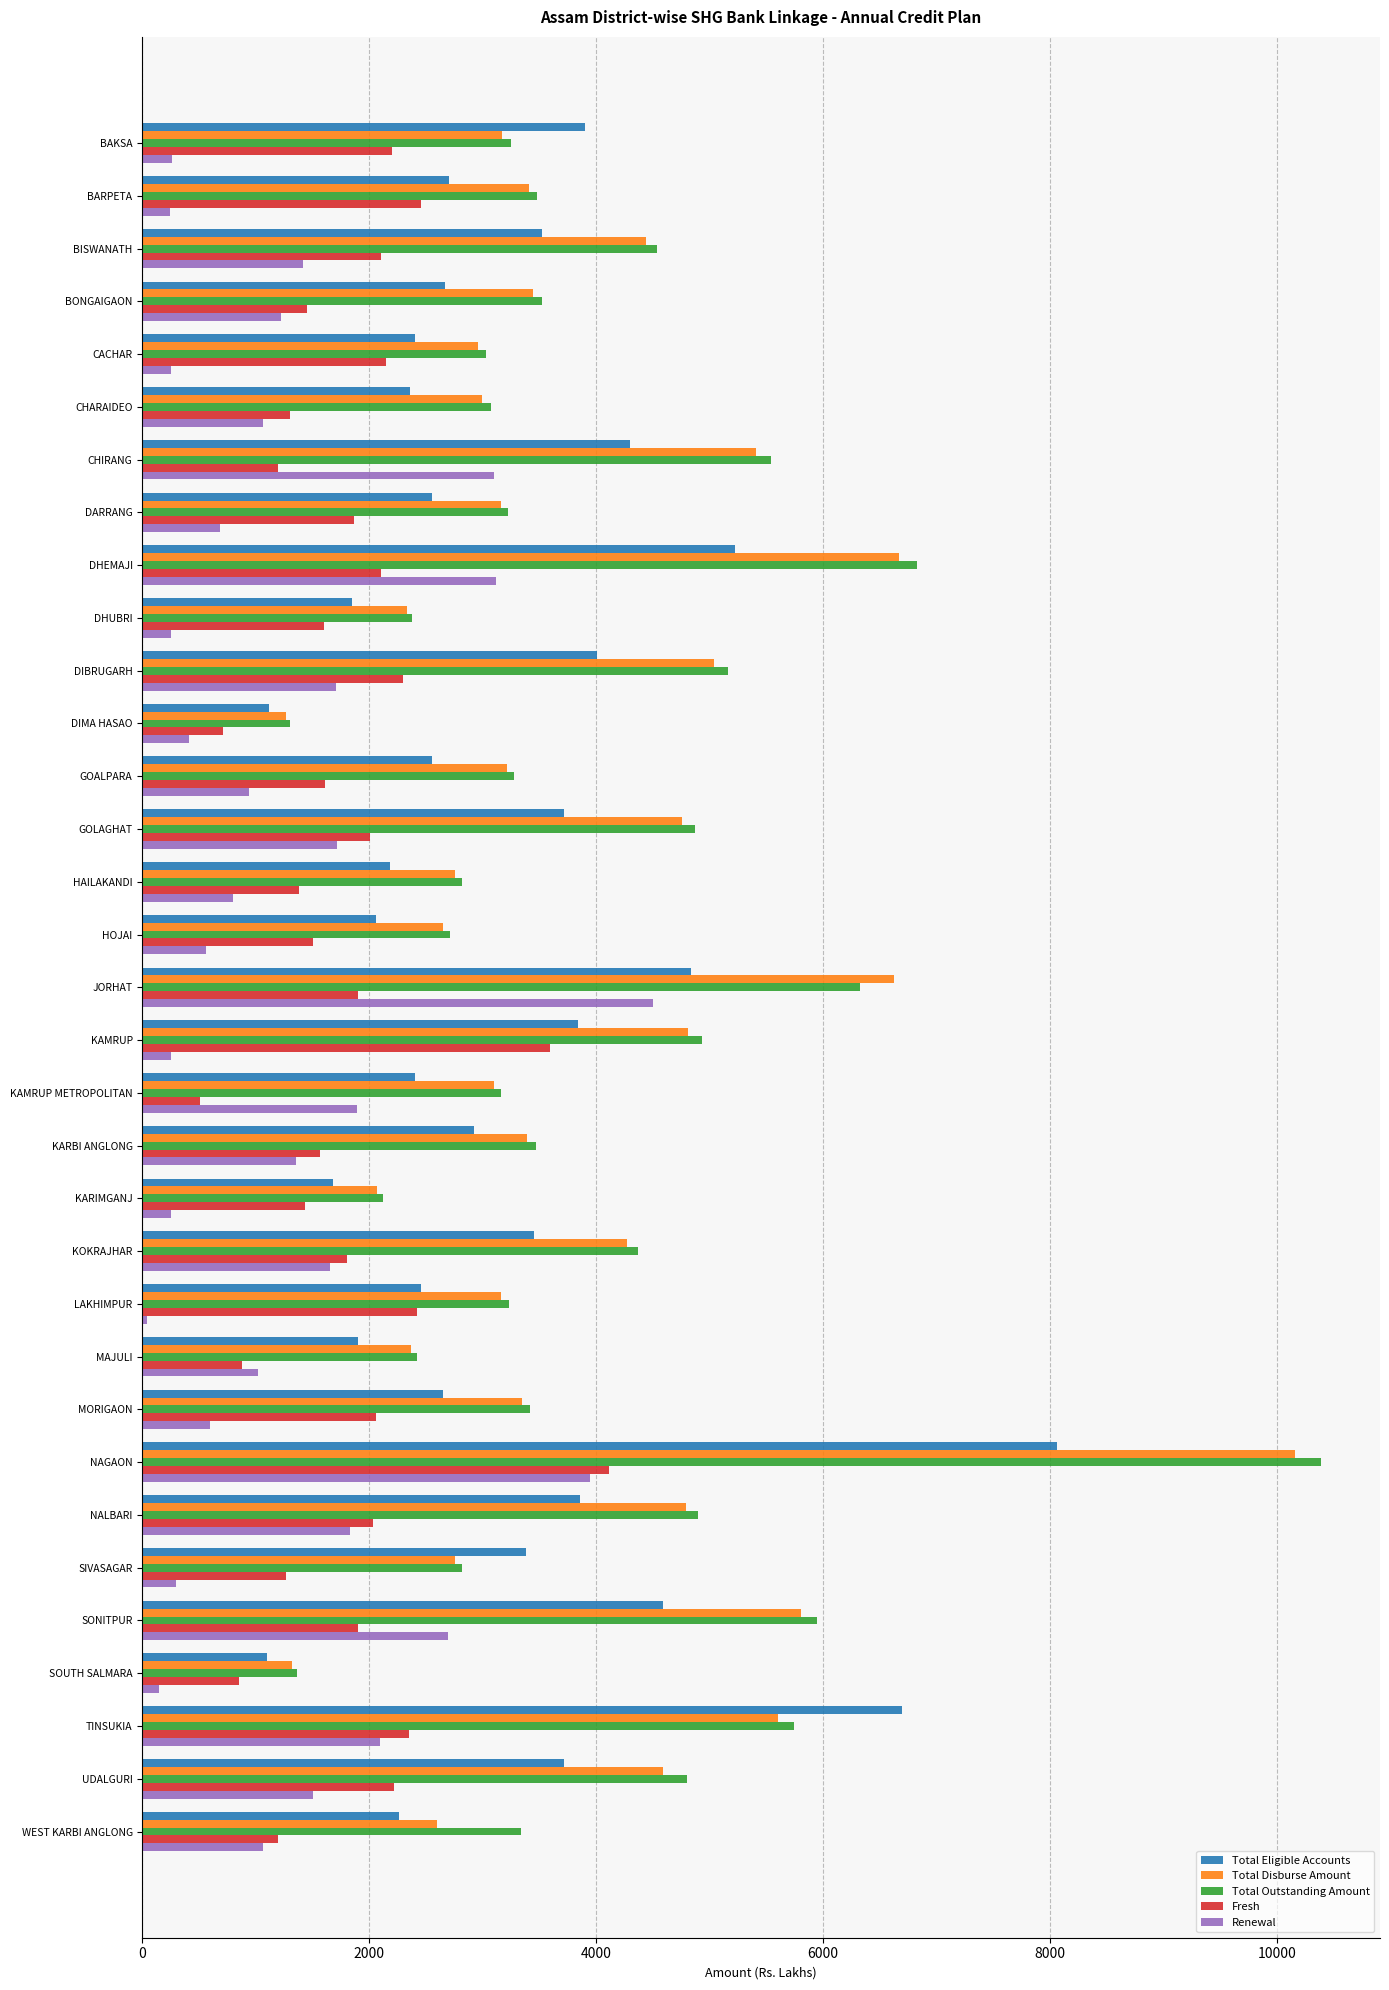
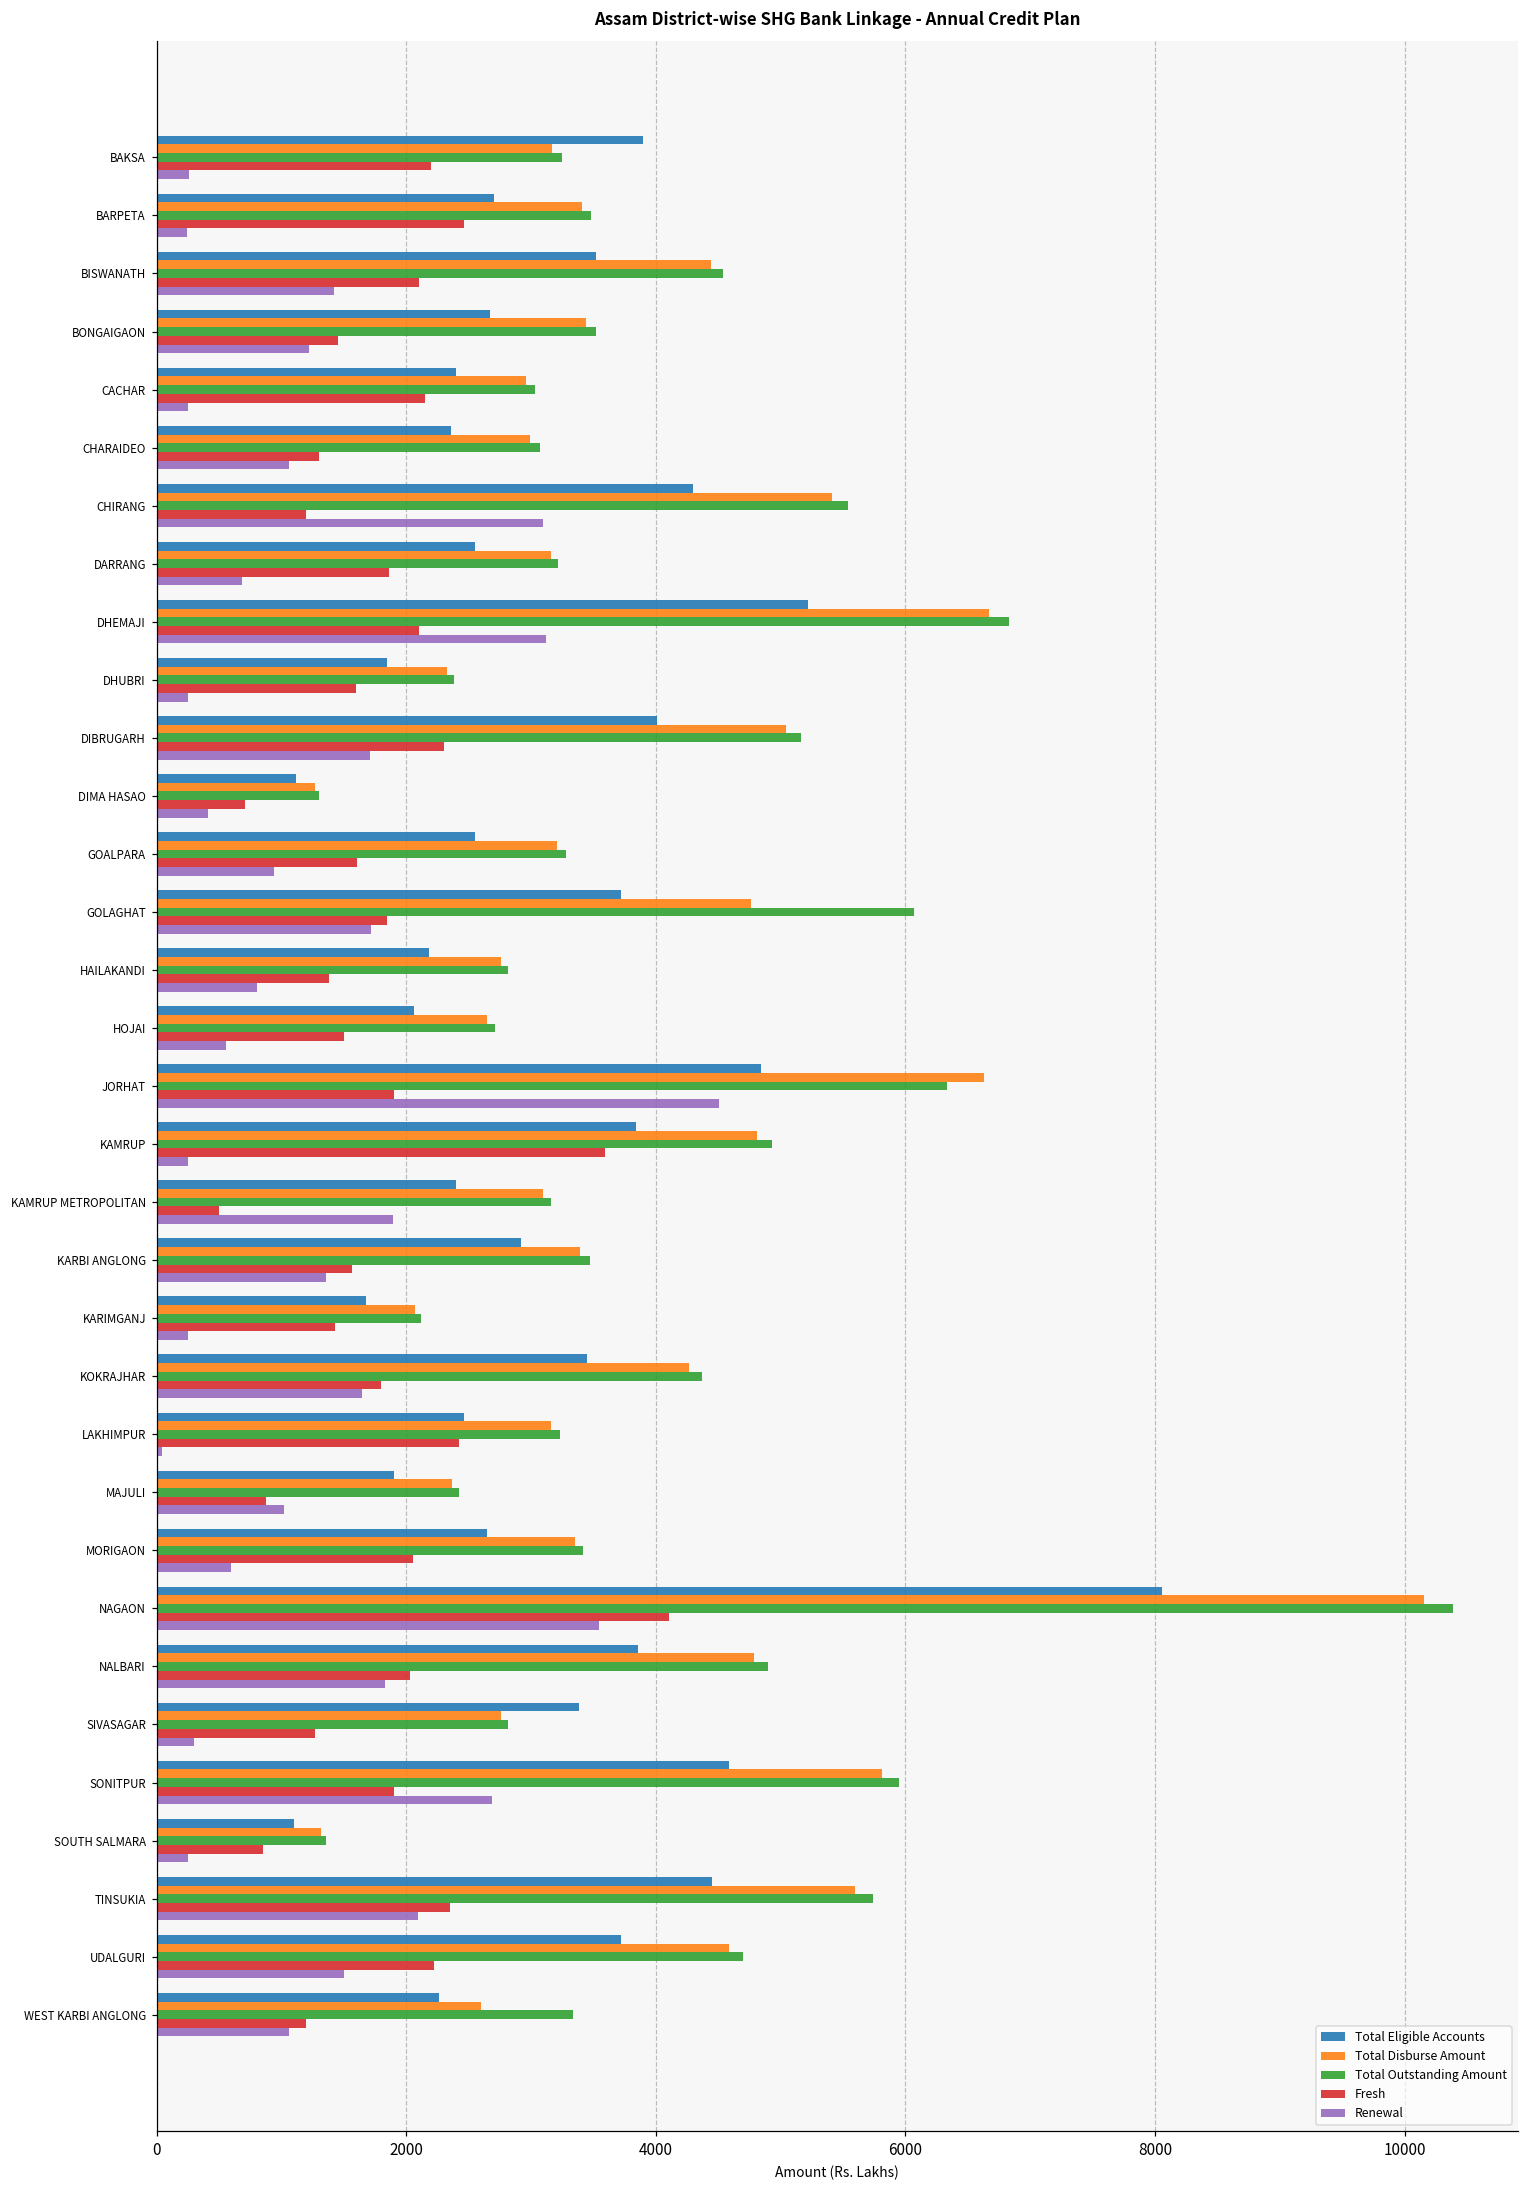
  {
    "Total Eligible Accounts": {
      "BAKSA": 3900,
      "BARPETA": 2700,
      "BISWANATH": 3520,
      "BONGAIGAON": 2670,
      "CACHAR": 2400,
      "CHARAIDEO": 2360,
      "CHIRANG": 4300,
      "DARRANG": 2550,
      "DHEMAJI": 5220,
      "DHUBRI": 1850,
      "DIBRUGARH": 4010,
      "DIMA HASAO": 1120,
      "GOALPARA": 2550,
      "GOLAGHAT": 3720,
      "HAILAKANDI": 2180,
      "HOJAI": 2060,
      "JORHAT": 4840,
      "KAMRUP": 3840,
      "KAMRUP METROPOLITAN": 2400,
      "KARBI ANGLONG": 2920,
      "KARIMGANJ": 1680,
      "KOKRAJHAR": 3450,
      "LAKHIMPUR": 2460,
      "MAJULI": 1900,
      "MORIGAON": 2650,
      "NAGAON": 8060,
      "NALBARI": 3860,
      "SIVASAGAR": 3390,
      "SONITPUR": 4590,
      "SOUTH SALMARA": 1100,
-     "TINSUKIA": 6690,
+     "TINSUKIA": 4450,
      "UDALGURI": 3720,
      "WEST KARBI ANGLONG": 2260
    },
    "Total Disburse Amount": {
      "BAKSA": 3170,
      "BARPETA": 3410,
      "BISWANATH": 4440,
      "BONGAIGAON": 3440,
      "CACHAR": 2960,
      "CHARAIDEO": 2990,
      "CHIRANG": 5410,
      "DARRANG": 3160,
      "DHEMAJI": 6670,
      "DHUBRI": 2330,
      "DIBRUGARH": 5040,
      "DIMA HASAO": 1270,
      "GOALPARA": 3210,
      "GOLAGHAT": 4760,
      "HAILAKANDI": 2760,
      "HOJAI": 2650,
      "JORHAT": 6630,
      "KAMRUP": 4810,
      "KAMRUP METROPOLITAN": 3100,
      "KARBI ANGLONG": 3390,
      "KARIMGANJ": 2070,
      "KOKRAJHAR": 4270,
      "LAKHIMPUR": 3160,
      "MAJULI": 2370,
      "MORIGAON": 3350,
      "NAGAON": 10160,
      "NALBARI": 4790,
      "SIVASAGAR": 2760,
      "SONITPUR": 5810,
      "SOUTH SALMARA": 1320,
      "TINSUKIA": 5600,
      "UDALGURI": 4590,
      "WEST KARBI ANGLONG": 2600
    },
    "Total Outstanding Amount": {
      "BAKSA": 3250,
      "BARPETA": 3480,
      "BISWANATH": 4540,
      "BONGAIGAON": 3520,
      "CACHAR": 3030,
      "CHARAIDEO": 3070,
      "CHIRANG": 5540,
      "DARRANG": 3220,
      "DHEMAJI": 6830,
      "DHUBRI": 2380,
      "DIBRUGARH": 5160,
      "DIMA HASAO": 1300,
      "GOALPARA": 3280,
-     "GOLAGHAT": 4870,
+     "GOLAGHAT": 6070,
      "HAILAKANDI": 2820,
      "HOJAI": 2710,
      "JORHAT": 6330,
      "KAMRUP": 4930,
      "KAMRUP METROPOLITAN": 3160,
      "KARBI ANGLONG": 3470,
      "KARIMGANJ": 2120,
      "KOKRAJHAR": 4370,
      "LAKHIMPUR": 3230,
      "MAJULI": 2420,
      "MORIGAON": 3420,
      "NAGAON": 10390,
      "NALBARI": 4900,
      "SIVASAGAR": 2820,
      "SONITPUR": 5950,
      "SOUTH SALMARA": 1360,
      "TINSUKIA": 5740,
-     "UDALGURI": 4800,
+     "UDALGURI": 4700,
      "WEST KARBI ANGLONG": 3340
    },
    "Fresh": {
      "BAKSA": 2200,
      "BARPETA": 2460,
      "BISWANATH": 2100,
      "BONGAIGAON": 1450,
      "CACHAR": 2150,
      "CHARAIDEO": 1300,
      "CHIRANG": 1200,
      "DARRANG": 1870,
      "DHEMAJI": 2100,
      "DHUBRI": 1600,
      "DIBRUGARH": 2300,
      "DIMA HASAO": 710,
      "GOALPARA": 1610,
-     "GOLAGHAT": 2000,
+     "GOLAGHAT": 1850,
      "HAILAKANDI": 1380,
      "HOJAI": 1500,
      "JORHAT": 1900,
      "KAMRUP": 3590,
      "KAMRUP METROPOLITAN": 500,
      "KARBI ANGLONG": 1560,
      "KARIMGANJ": 1430,
      "KOKRAJHAR": 1800,
      "LAKHIMPUR": 2420,
      "MAJULI": 880,
      "MORIGAON": 2060,
      "NAGAON": 4110,
      "NALBARI": 2030,
      "SIVASAGAR": 1270,
      "SONITPUR": 1900,
      "SOUTH SALMARA": 850,
      "TINSUKIA": 2350,
      "UDALGURI": 2220,
      "WEST KARBI ANGLONG": 1200
    },
    "Renewal": {
      "BAKSA": 260,
      "BARPETA": 240,
      "BISWANATH": 1420,
      "BONGAIGAON": 1220,
      "CACHAR": 250,
      "CHARAIDEO": 1060,
      "CHIRANG": 3100,
      "DARRANG": 690,
      "DHEMAJI": 3120,
      "DHUBRI": 250,
      "DIBRUGARH": 1710,
      "DIMA HASAO": 410,
      "GOALPARA": 940,
      "GOLAGHAT": 1720,
      "HAILAKANDI": 800,
      "HOJAI": 560,
      "JORHAT": 4510,
      "KAMRUP": 250,
      "KAMRUP METROPOLITAN": 1900,
      "KARBI ANGLONG": 1360,
      "KARIMGANJ": 250,
      "KOKRAJHAR": 1650,
      "LAKHIMPUR": 40,
      "MAJULI": 1020,
      "MORIGAON": 590,
-     "NAGAON": 3950,
+     "NAGAON": 3540,
      "NALBARI": 1830,
      "SIVASAGAR": 300,
      "SONITPUR": 2690,
-     "SOUTH SALMARA": 150,
+     "SOUTH SALMARA": 250,
      "TINSUKIA": 2100,
      "UDALGURI": 1500,
      "WEST KARBI ANGLONG": 1060
    }
  }
